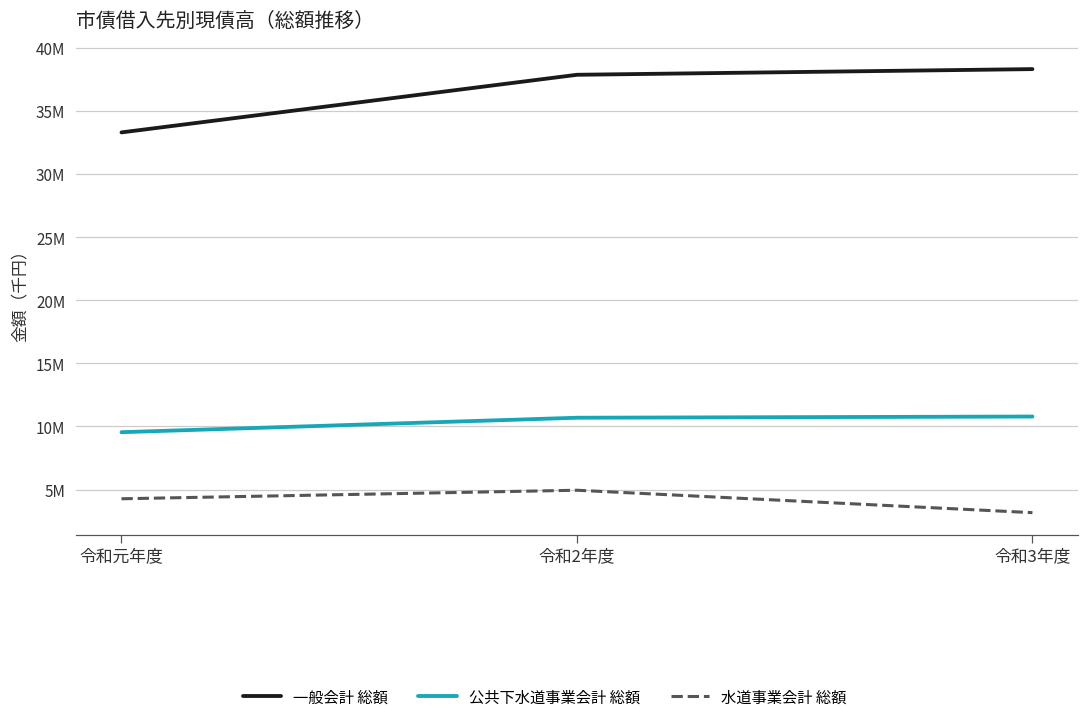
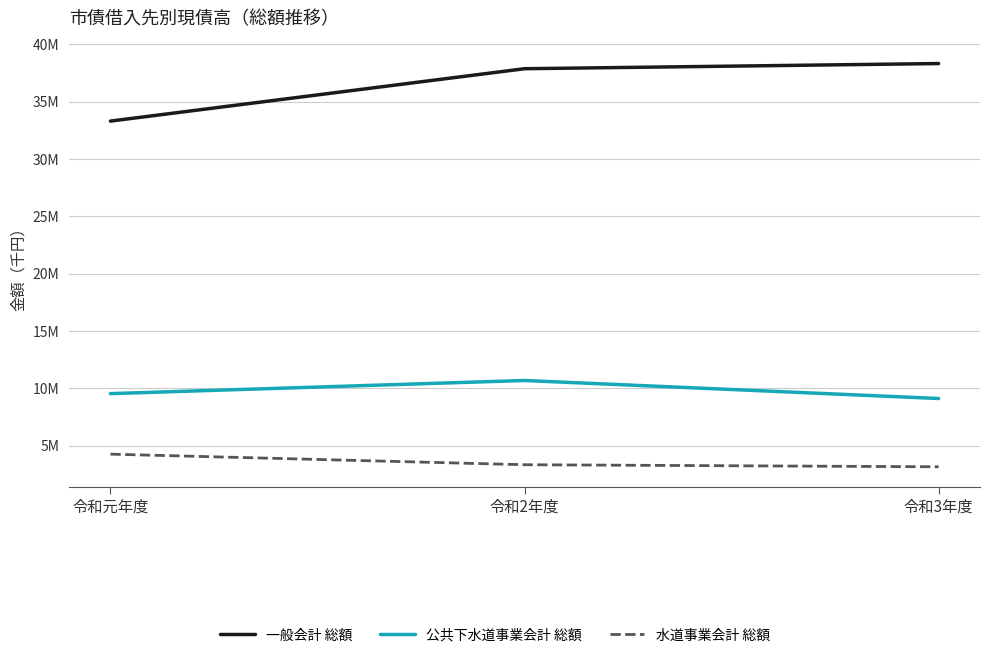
  {
    "一般会計 総額": {
      "令和元年度": 33300000,
      "令和2年度": 37900000,
      "令和3年度": 38300000
    },
    "公共下水道事業会計 総額": {
      "令和元年度": 9500000,
      "令和2年度": 10700000,
-     "令和3年度": 10800000
+     "令和3年度": 9100000
    },
    "水道事業会計 総額": {
      "令和元年度": 4300000,
-     "令和2年度": 4900000,
+     "令和2年度": 3300000,
      "令和3年度": 3200000
    }
  }
